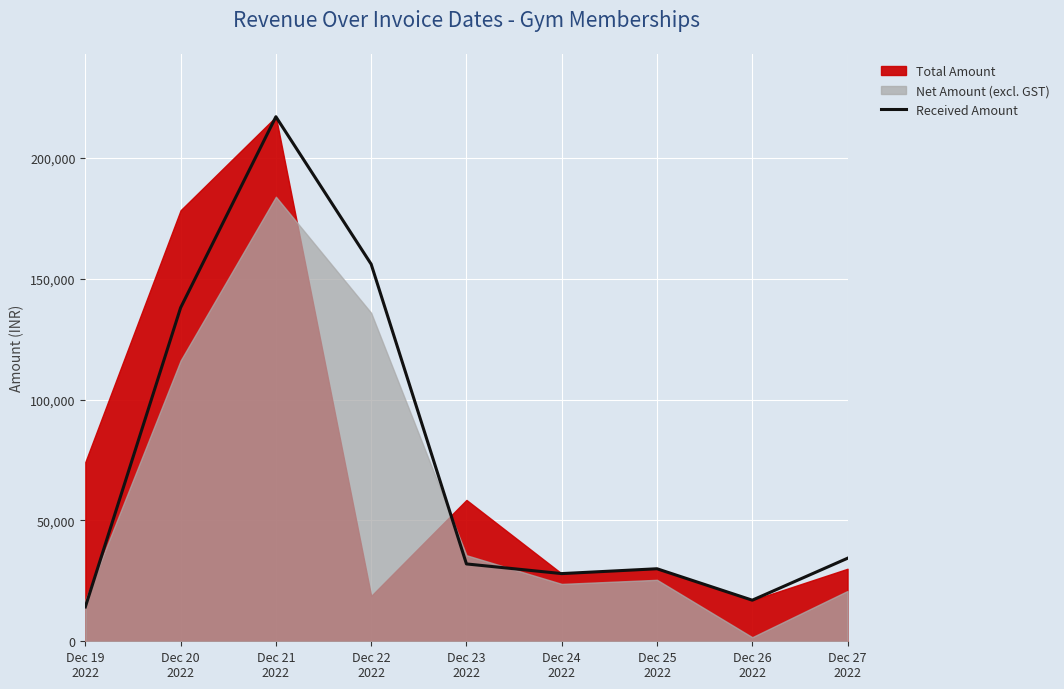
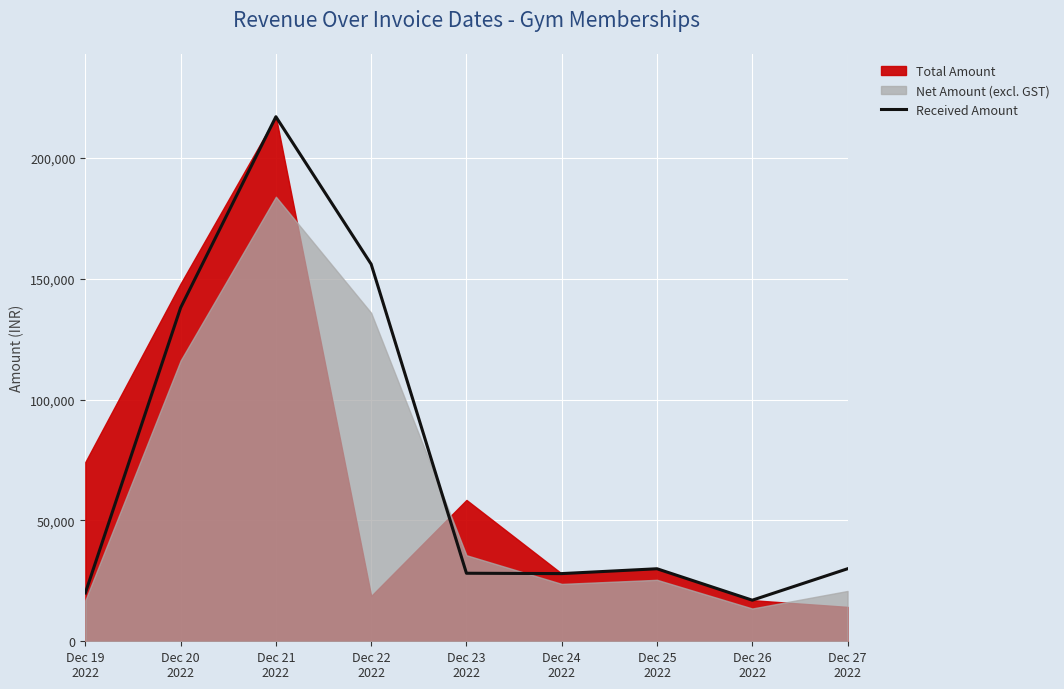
  {
    "Received Amount": {
-     "Dec 19 2022": "14,000",
+     "Dec 19 2022": "20,000",
      "Dec 20 2022": "138,000",
      "Dec 22 2022": "156,000",
-     "Dec 23 2022": "32,000",
-     "Dec 27 2022": "34,000"
+     "Dec 23 2022": "28,000",
+     "Dec 27 2022": "30,000"
    },
    "Total Amount": {
      "Dec 19 2022": "74,000",
-     "Dec 20 2022": "178,000",
+     "Dec 20 2022": "148,000",
      "Dec 22 2022": "19,000",
      "Dec 23 2022": "58,000",
-     "Dec 27 2022": "30,000"
+     "Dec 27 2022": "14,000"
    },
    "Net Amount (excl. GST)": {
      "Dec 19 2022": "17,000",
      "Dec 20 2022": "116,000",
      "Dec 21 2022": "184,000",
      "Dec 22 2022": "136,000",
      "Dec 23 2022": "36,000",
      "Dec 24 2022": "24,000",
      "Dec 25 2022": "25,000",
-     "Dec 26 2022": "2,000",
+     "Dec 26 2022": "14,000",
      "Dec 27 2022": "21,000"
    }
  }
